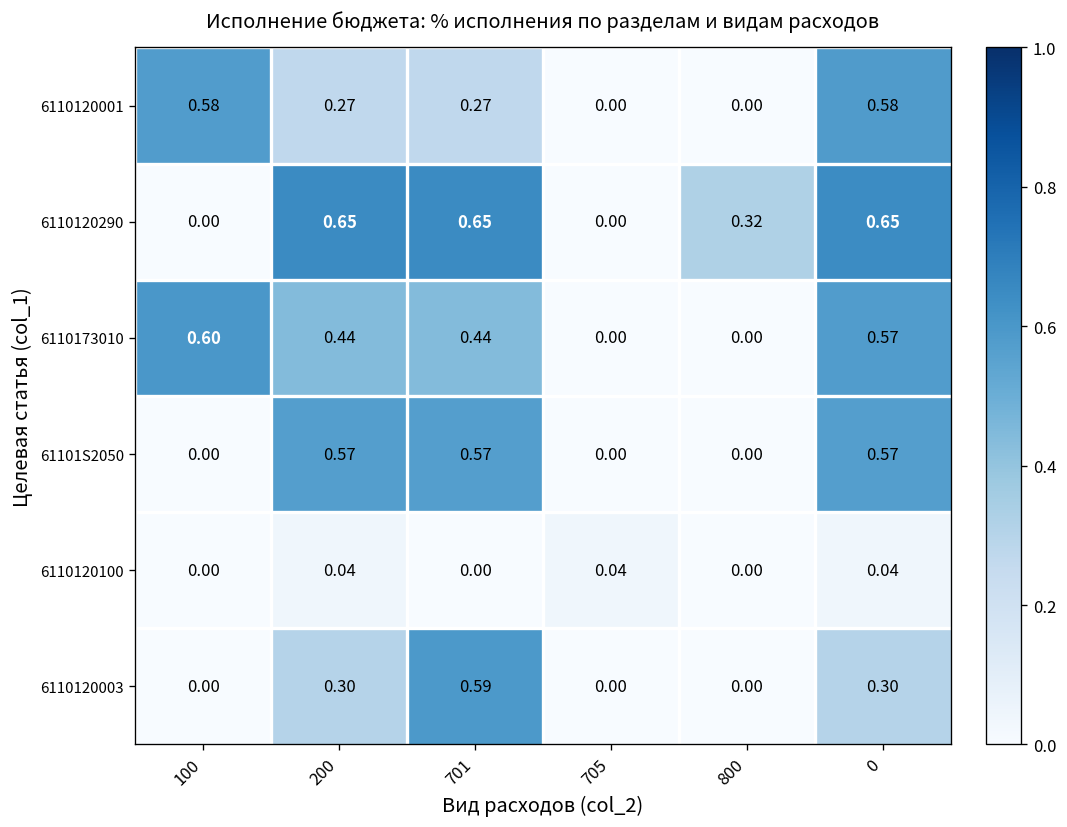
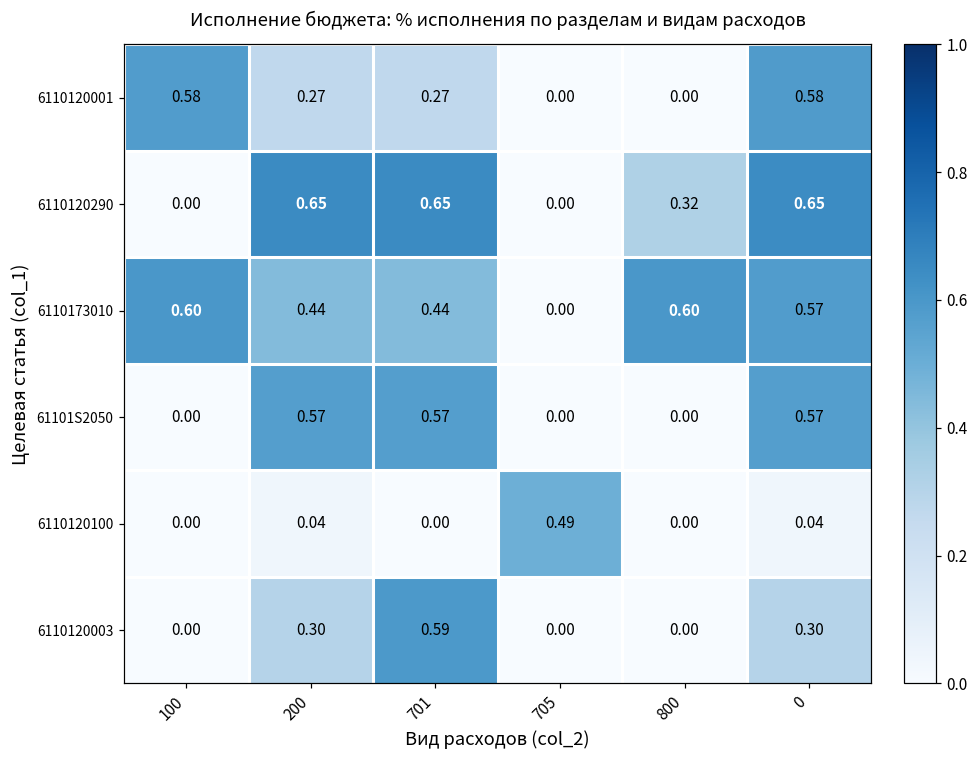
  {
    "6110120001": {
      "100": 0.58,
      "200": 0.27,
      "701": 0.27,
      "705": 0.00,
      "800": 0.00,
      "0": 0.58
    },
    "6110120290": {
      "100": 0.00,
      "200": 0.65,
      "701": 0.65,
      "705": 0.00,
      "800": 0.32,
      "0": 0.65
    },
    "6110173010": {
      "100": 0.60,
      "200": 0.44,
      "701": 0.44,
      "705": 0.00,
-     "800": 0.00,
+     "800": 0.60,
      "0": 0.57
    },
    "61101S2050": {
      "100": 0.00,
      "200": 0.57,
      "701": 0.57,
      "705": 0.00,
      "800": 0.00,
      "0": 0.57
    },
    "6110120100": {
      "100": 0.00,
      "200": 0.04,
      "701": 0.00,
-     "705": 0.04,
+     "705": 0.49,
      "800": 0.00,
      "0": 0.04
    },
    "6110120003": {
      "100": 0.00,
      "200": 0.30,
      "701": 0.59,
      "705": 0.00,
      "800": 0.00,
      "0": 0.30
    }
  }
